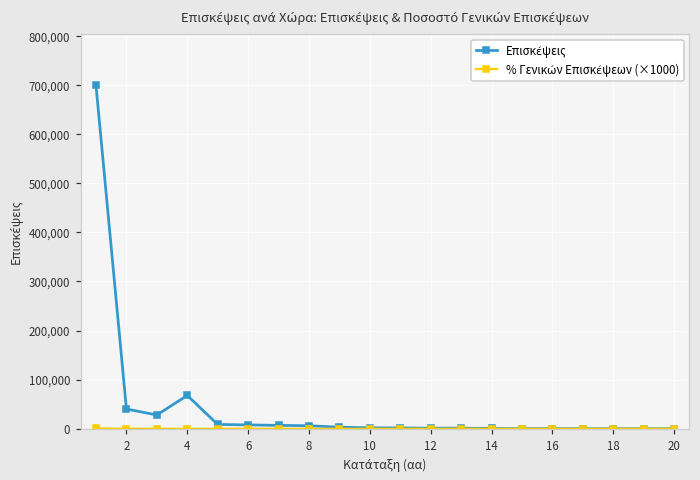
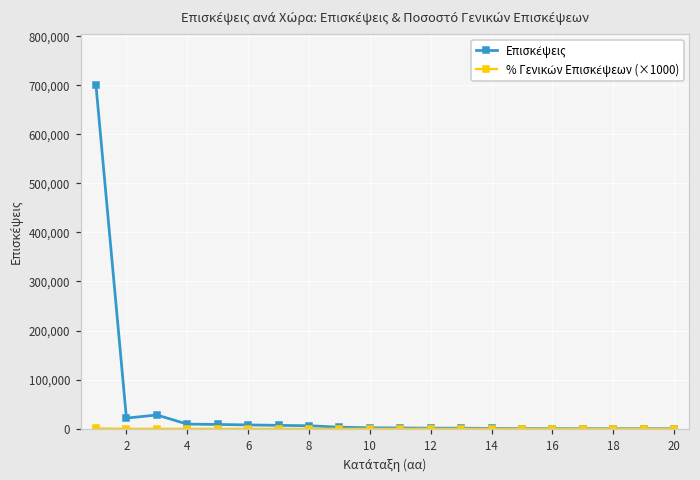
  {
    "Επισκέψεις": {
-     "2": "40,000",
-     "4": "70,000",
+     "2": "20,000",
+     "4": "10,000",
      "6": "10,000",
      "8": "10,000"
    },
    "% Γενικών Επισκέψεων (×1000)": {
      "2": "0",
      "4": "0",
      "6": "0",
      "8": "0"
    }
  }
